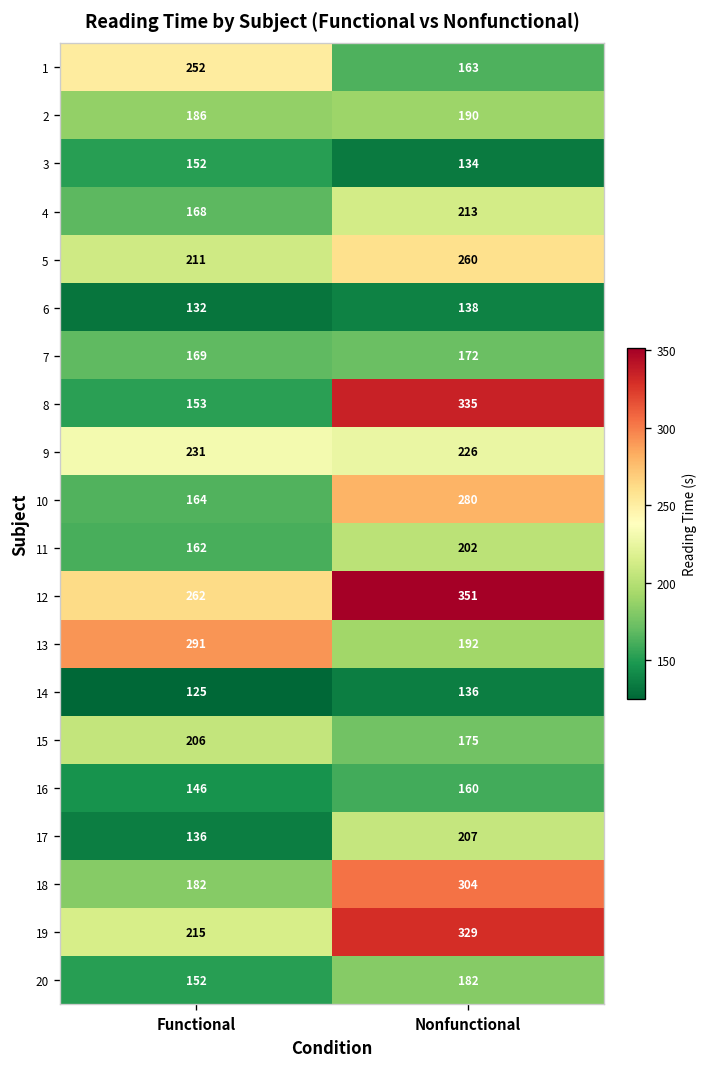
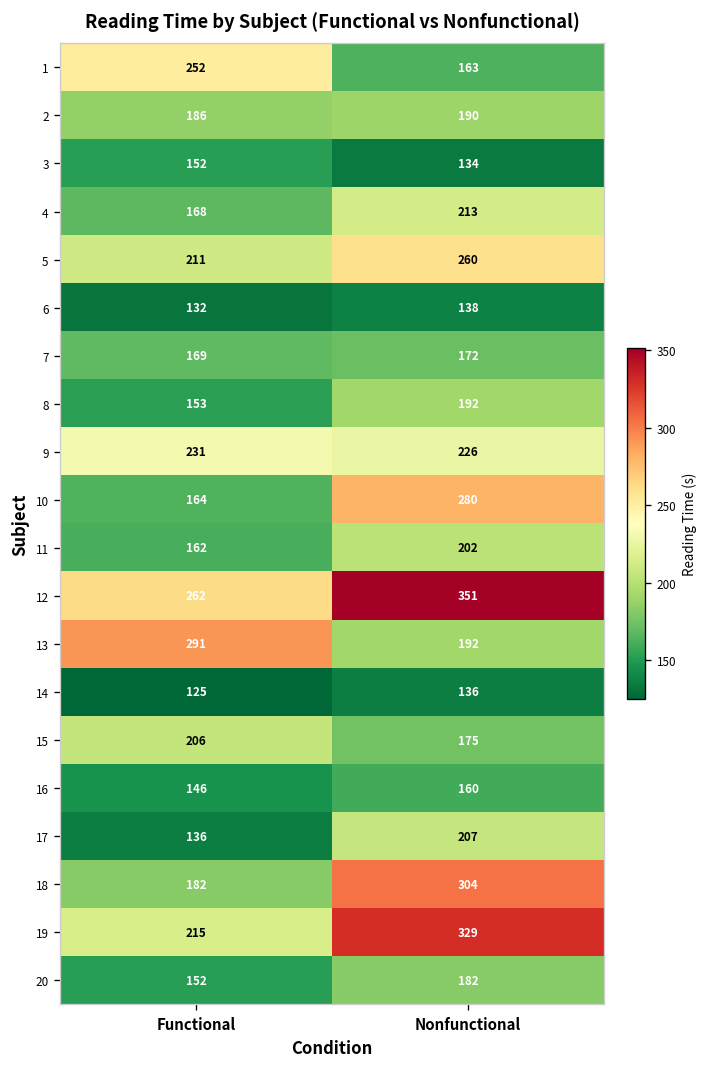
  {
    "1": {
      "Functional": 252,
      "Nonfunctional": 163
    },
    "2": {
      "Functional": 186,
      "Nonfunctional": 190
    },
    "3": {
      "Functional": 152,
      "Nonfunctional": 134
    },
    "4": {
      "Functional": 168,
      "Nonfunctional": 213
    },
    "5": {
      "Functional": 211,
      "Nonfunctional": 260
    },
    "6": {
      "Functional": 132,
      "Nonfunctional": 138
    },
    "7": {
      "Functional": 169,
      "Nonfunctional": 172
    },
    "8": {
      "Functional": 153,
-     "Nonfunctional": 335
+     "Nonfunctional": 192
    },
    "9": {
      "Functional": 231,
      "Nonfunctional": 226
    },
    "10": {
      "Functional": 164,
      "Nonfunctional": 280
    },
    "11": {
      "Functional": 162,
      "Nonfunctional": 202
    },
    "12": {
      "Functional": 262,
      "Nonfunctional": 351
    },
    "13": {
      "Functional": 291,
      "Nonfunctional": 192
    },
    "14": {
      "Functional": 125,
      "Nonfunctional": 136
    },
    "15": {
      "Functional": 206,
      "Nonfunctional": 175
    },
    "16": {
      "Functional": 146,
      "Nonfunctional": 160
    },
    "17": {
      "Functional": 136,
      "Nonfunctional": 207
    },
    "18": {
      "Functional": 182,
      "Nonfunctional": 304
    },
    "19": {
      "Functional": 215,
      "Nonfunctional": 329
    },
    "20": {
      "Functional": 152,
      "Nonfunctional": 182
    }
  }
